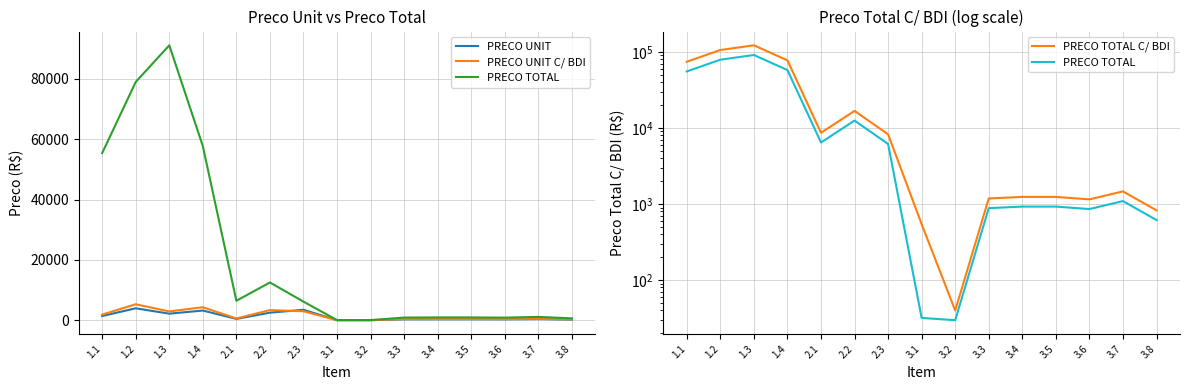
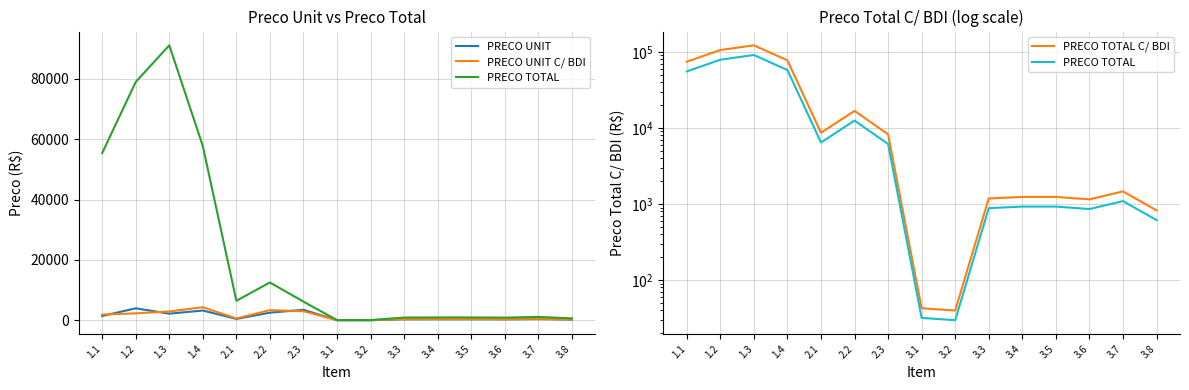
  {
    "Preco Unit vs Preco Total": {
      "PRECO UNIT": {
        "1.2": 4000,
        "1.4": 3000,
        "2.2": 3000
      },
      "PRECO UNIT C/ BDI": {
-       "1.2": 5000,
+       "1.2": 2000,
        "1.4": 4000,
        "2.2": 3000
      }
    },
    "Preco Total C/ BDI (log scale)": {
      "PRECO TOTAL C/ BDI": {
        "1.1": 70000,
        "1.2": 110000,
        "1.3": 120000,
        "1.4": 80000,
        "2.1": 9000,
        "2.2": 17000,
        "2.3": 8000,
-       "3.1": 500,
+       "3.1": 40,
        "3.2": 40,
        "3.3": 1200,
        "3.4": 1200,
        "3.5": 1200,
        "3.6": 1200,
        "3.7": 1500,
        "3.8": 800
      },
      "PRECO TOTAL": {
        "1.1": 60000,
        "1.2": 80000,
        "1.3": 90000,
        "1.4": 60000,
        "2.1": 6000,
        "2.2": 13000,
        "2.3": 6000,
        "3.1": 32,
        "3.2": 30,
        "3.3": 900,
        "3.4": 900,
        "3.5": 900,
        "3.6": 900,
        "3.7": 1100,
        "3.8": 600
      }
    }
  }
